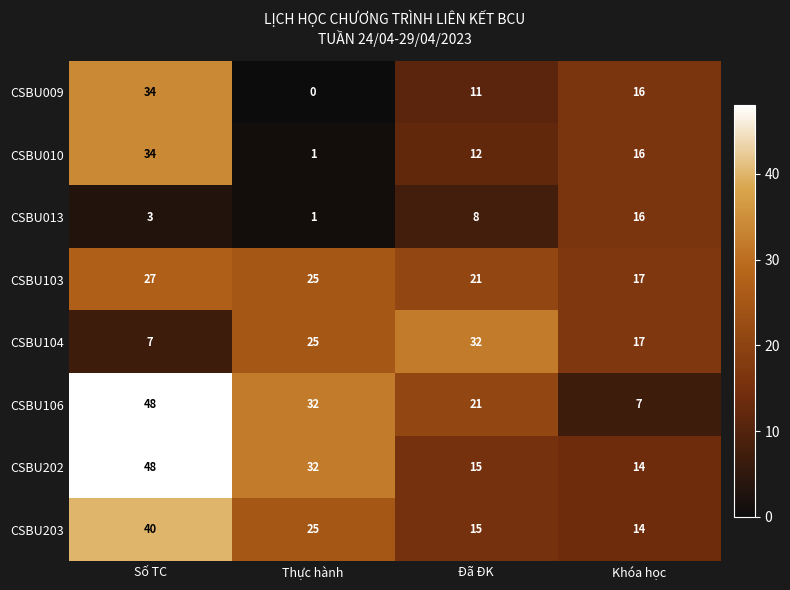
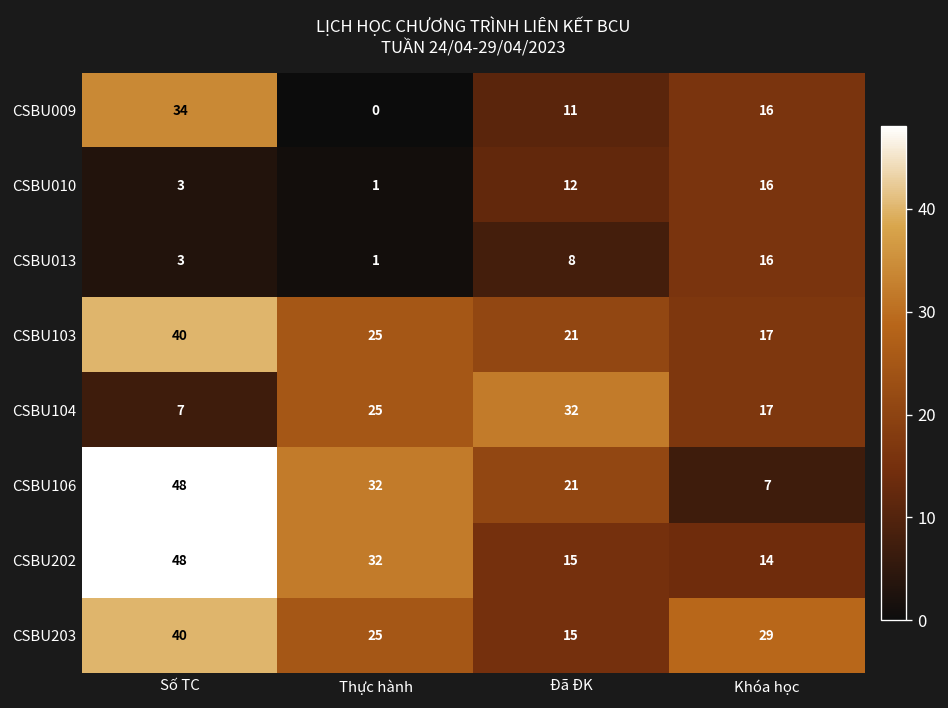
  {
    "CSBU009": {
      "Số TC": 34,
      "Thực hành": 0,
      "Đã ĐK": 11,
      "Khóa học": 16
    },
    "CSBU010": {
-     "Số TC": 34,
+     "Số TC": 3,
      "Thực hành": 1,
      "Đã ĐK": 12,
      "Khóa học": 16
    },
    "CSBU013": {
      "Số TC": 3,
      "Thực hành": 1,
      "Đã ĐK": 8,
      "Khóa học": 16
    },
    "CSBU103": {
-     "Số TC": 27,
+     "Số TC": 40,
      "Thực hành": 25,
      "Đã ĐK": 21,
      "Khóa học": 17
    },
    "CSBU104": {
      "Số TC": 7,
      "Thực hành": 25,
      "Đã ĐK": 32,
      "Khóa học": 17
    },
    "CSBU106": {
      "Số TC": 48,
      "Thực hành": 32,
      "Đã ĐK": 21,
      "Khóa học": 7
    },
    "CSBU202": {
      "Số TC": 48,
      "Thực hành": 32,
      "Đã ĐK": 15,
      "Khóa học": 14
    },
    "CSBU203": {
      "Số TC": 40,
      "Thực hành": 25,
      "Đã ĐK": 15,
-     "Khóa học": 14
+     "Khóa học": 29
    }
  }
